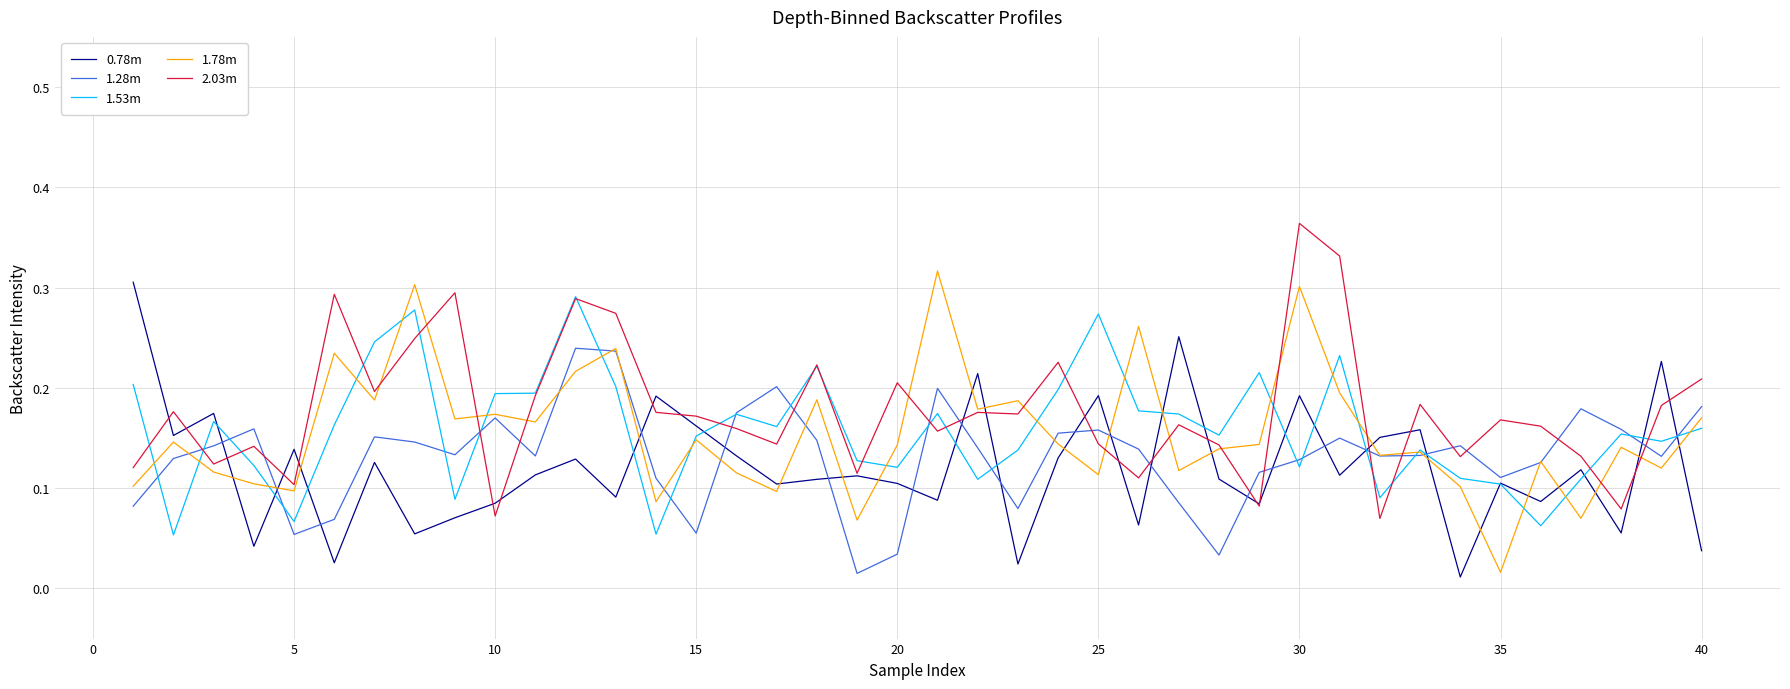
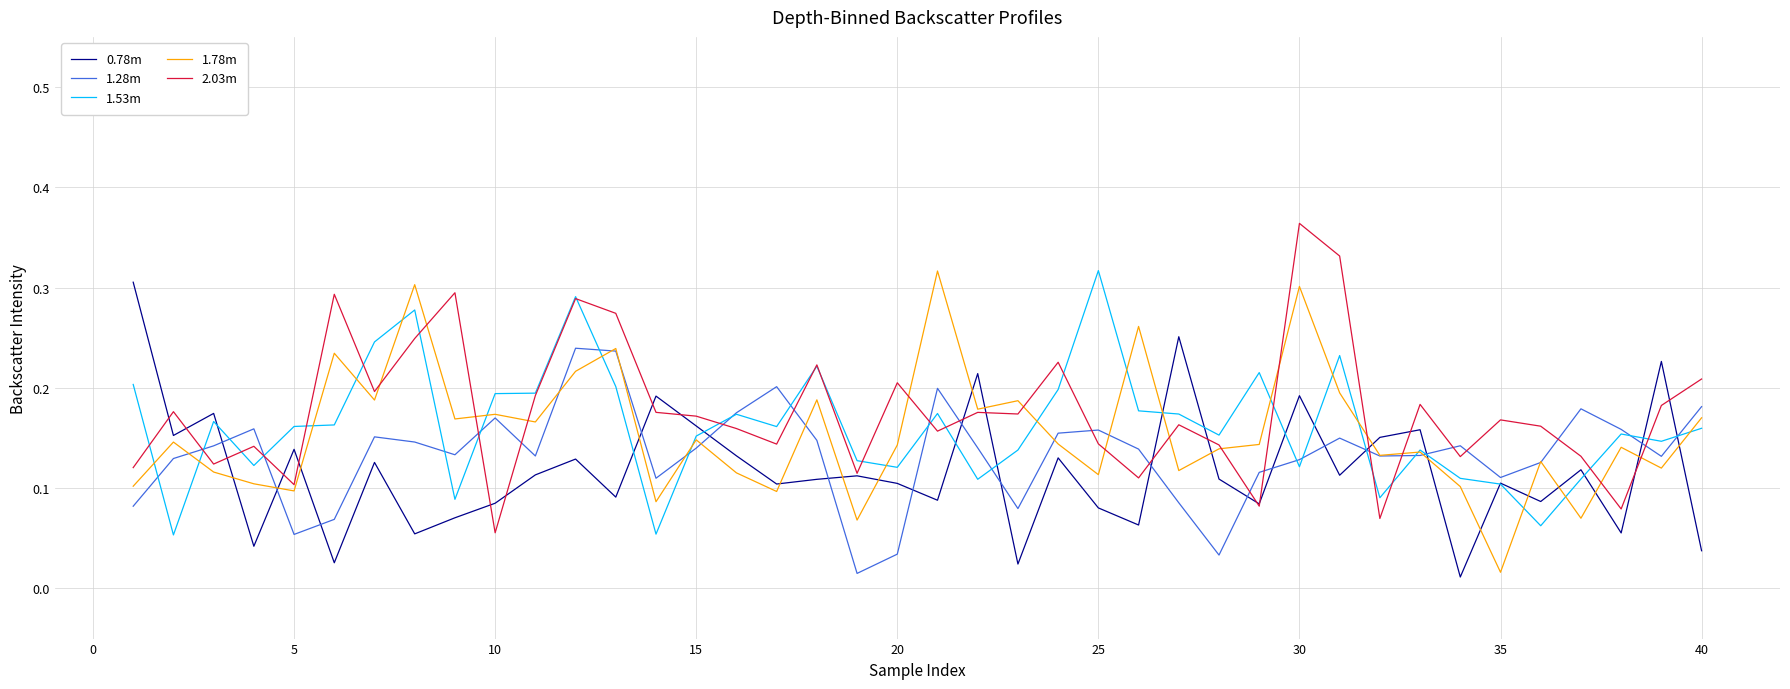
  {
    "0.78m": {
      "5": 0.139,
      "10": 0.085,
      "15": 0.162,
      "20": 0.105,
-     "25": 0.192,
+     "25": 0.080,
      "30": 0.192,
      "40": 0.038
    },
    "1.28m": {
      "5": 0.054,
      "10": 0.170,
-     "15": 0.055,
+     "15": 0.140,
      "20": 0.034,
      "25": 0.158,
      "30": 0.128,
      "35": 0.111,
      "40": 0.181
    },
    "1.53m": {
-     "5": 0.067,
+     "5": 0.162,
      "10": 0.194,
      "15": 0.152,
      "20": 0.121,
-     "25": 0.274,
+     "25": 0.317,
      "30": 0.121,
      "40": 0.160
    },
    "1.78m": {
      "5": 0.097,
      "10": 0.174,
      "15": 0.148,
      "20": 0.143,
      "25": 0.113,
      "30": 0.301,
      "35": 0.016,
      "40": 0.170
    },
    "2.03m": {
      "5": 0.103,
-     "10": 0.072,
+     "10": 0.056,
      "15": 0.172,
      "20": 0.205,
      "25": 0.144,
      "30": 0.364,
      "35": 0.168,
      "40": 0.209
    }
  }
